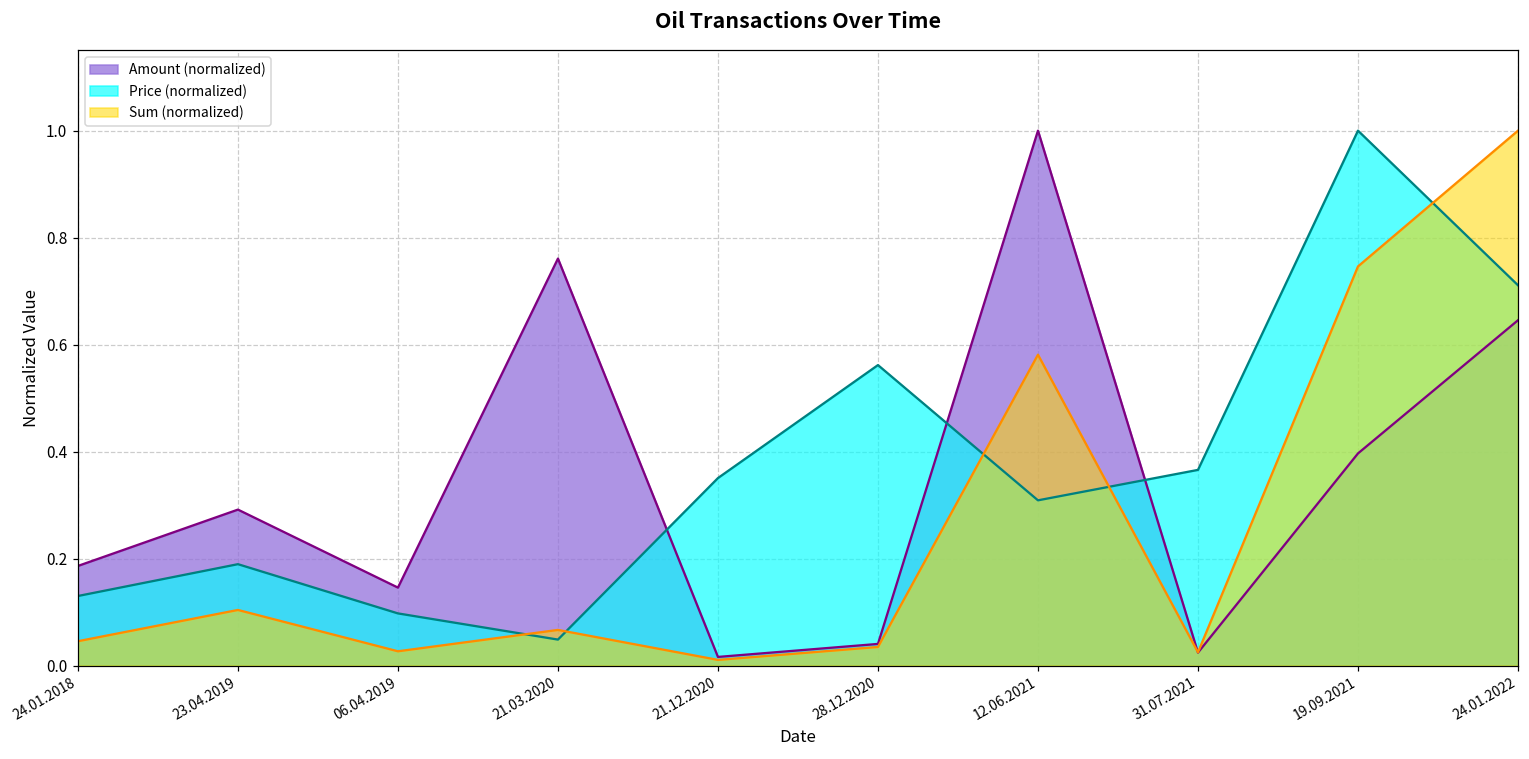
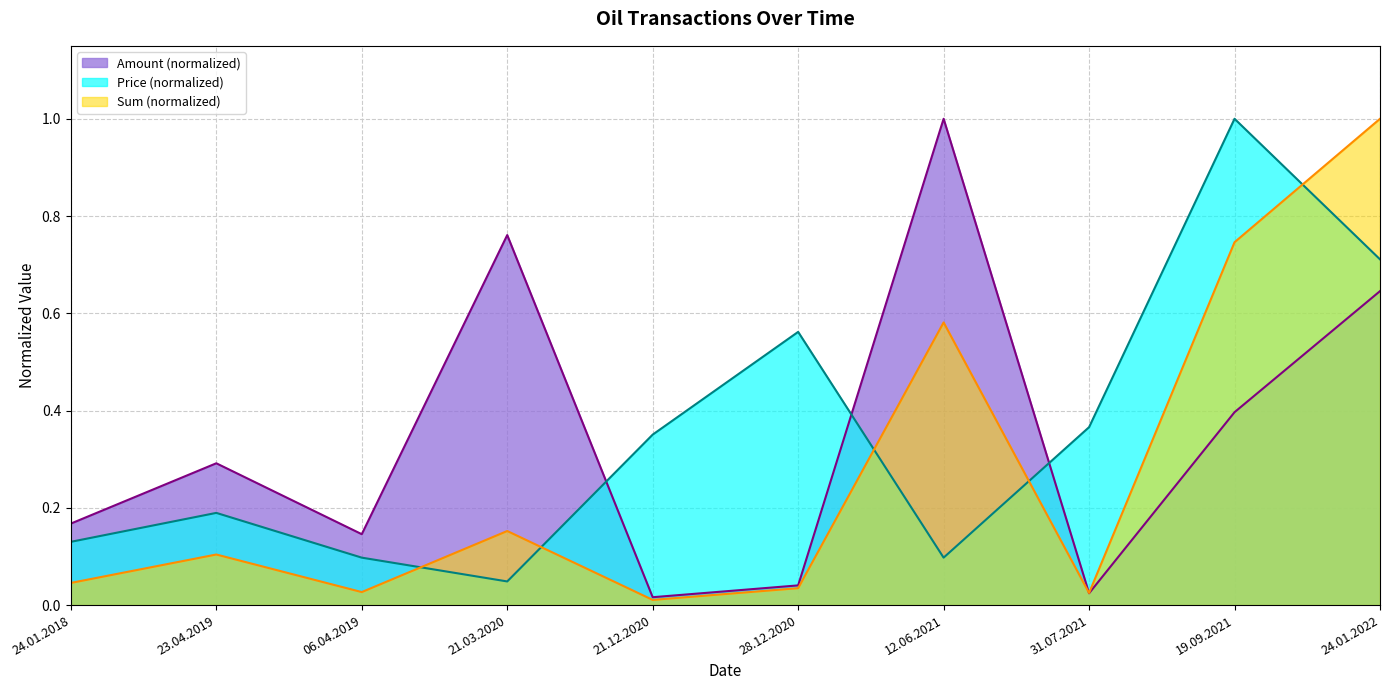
  {
    "Amount (normalized)": {
-     "24.01.2018": 0.19,
+     "24.01.2018": 0.17,
      "23.04.2019": 0.29,
      "06.04.2019": 0.15,
      "21.03.2020": 0.76,
      "21.12.2020": 0.02,
      "28.12.2020": 0.04,
      "12.06.2021": 1.00,
      "19.09.2021": 0.40,
      "24.01.2022": 0.65
    },
    "Price (normalized)": {
      "24.01.2018": 0.13,
      "23.04.2019": 0.19,
      "06.04.2019": 0.10,
      "21.03.2020": 0.05,
      "21.12.2020": 0.35,
      "28.12.2020": 0.56,
-     "12.06.2021": 0.31,
+     "12.06.2021": 0.10,
      "31.07.2021": 0.37,
      "19.09.2021": 1.00,
      "24.01.2022": 0.71
    },
    "Sum (normalized)": {
      "24.01.2018": 0.05,
      "23.04.2019": 0.10,
      "06.04.2019": 0.03,
-     "21.03.2020": 0.07,
+     "21.03.2020": 0.15,
      "21.12.2020": 0.01,
      "28.12.2020": 0.03,
      "12.06.2021": 0.58,
      "19.09.2021": 0.75,
      "24.01.2022": 1.00
    }
  }
